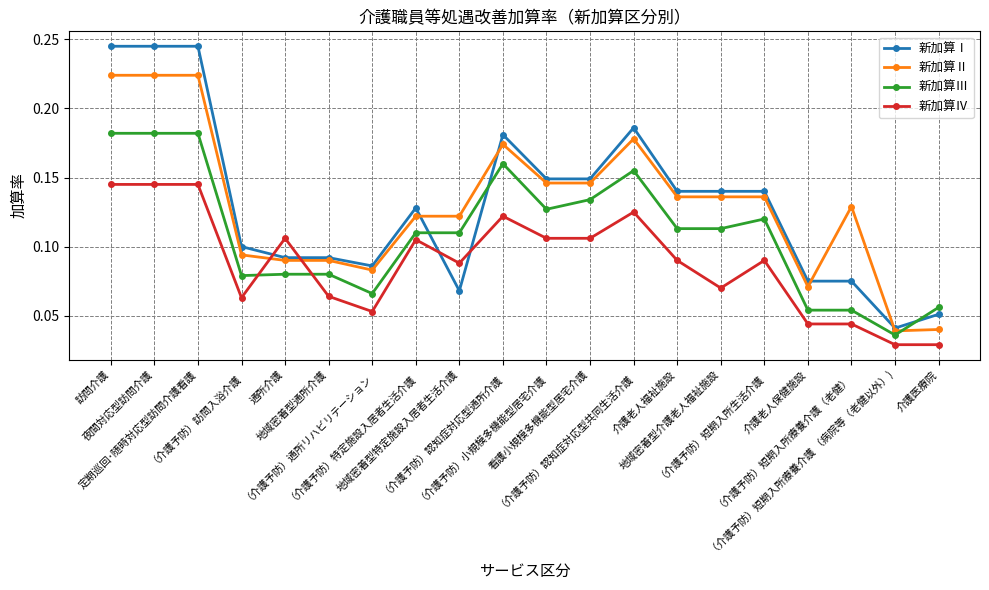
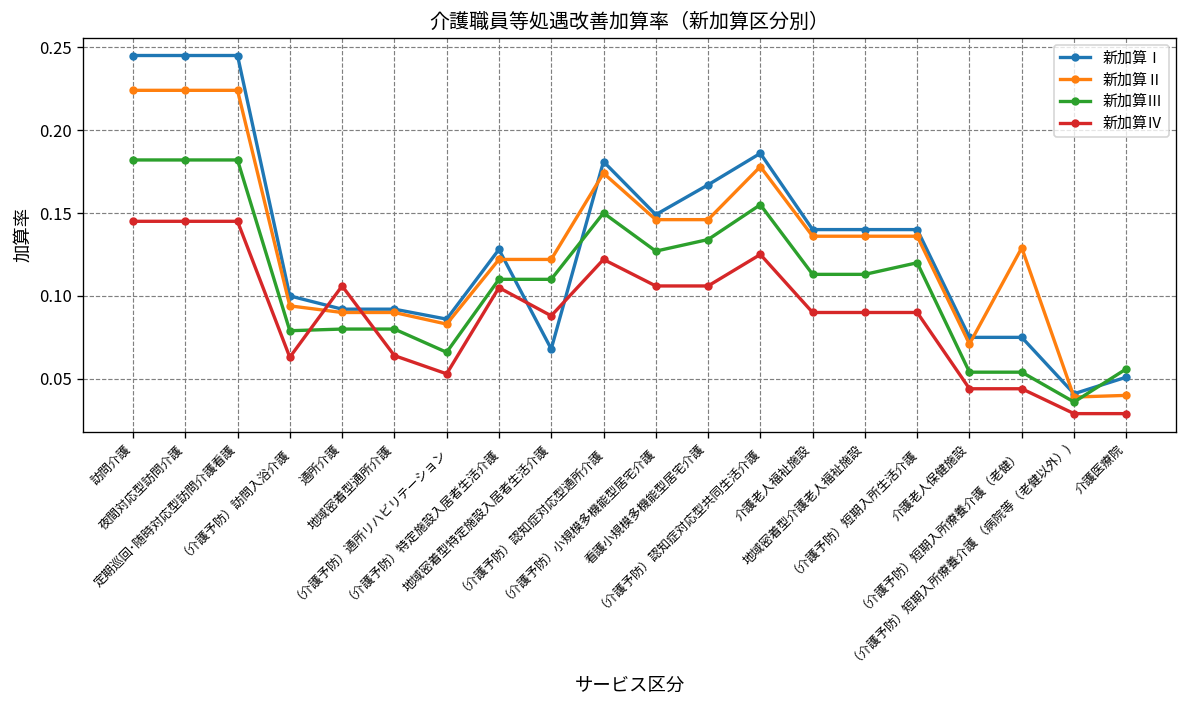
  {
    "新加算Ⅰ": {
      "訪問介護": 0.245,
      "夜間対応型訪問介護": 0.245,
      "定期巡回･随時対応型訪問介護看護": 0.245,
      "（介護予防）訪問入浴介護": 0.100,
      "通所介護": 0.092,
      "地域密着型通所介護": 0.092,
      "（介護予防）通所リハビリテーション": 0.086,
      "（介護予防）特定施設入居者生活介護": 0.128,
      "地域密着型特定施設入居者生活介護": 0.068,
      "（介護予防）認知症対応型通所介護": 0.181,
      "（介護予防）小規模多機能型居宅介護": 0.149,
-     "看護小規模多機能型居宅介護": 0.149,
+     "看護小規模多機能型居宅介護": 0.167,
      "（介護予防）認知症対応型共同生活介護": 0.186,
      "介護老人福祉施設": 0.140,
      "地域密着型介護老人福祉施設": 0.140,
      "（介護予防）短期入所生活介護": 0.140,
      "介護老人保健施設": 0.075,
      "（介護予防）短期入所療養介護（老健）": 0.075,
      "（介護予防）短期入所療養介護 （病院等（老健以外）)": 0.041,
      "介護医療院": 0.051
    },
    "新加算Ⅱ": {
      "訪問介護": 0.224,
      "夜間対応型訪問介護": 0.224,
      "定期巡回･随時対応型訪問介護看護": 0.224,
      "（介護予防）訪問入浴介護": 0.094,
      "通所介護": 0.090,
      "地域密着型通所介護": 0.090,
      "（介護予防）通所リハビリテーション": 0.083,
      "（介護予防）特定施設入居者生活介護": 0.122,
      "地域密着型特定施設入居者生活介護": 0.122,
      "（介護予防）認知症対応型通所介護": 0.174,
      "（介護予防）小規模多機能型居宅介護": 0.146,
      "看護小規模多機能型居宅介護": 0.146,
      "（介護予防）認知症対応型共同生活介護": 0.178,
      "介護老人福祉施設": 0.136,
      "地域密着型介護老人福祉施設": 0.136,
      "（介護予防）短期入所生活介護": 0.136,
      "介護老人保健施設": 0.071,
      "（介護予防）短期入所療養介護（老健）": 0.129,
      "（介護予防）短期入所療養介護 （病院等（老健以外）)": 0.039,
      "介護医療院": 0.040
    },
    "新加算Ⅲ": {
      "訪問介護": 0.182,
      "夜間対応型訪問介護": 0.182,
      "定期巡回･随時対応型訪問介護看護": 0.182,
      "（介護予防）訪問入浴介護": 0.08,
      "通所介護": 0.08,
      "地域密着型通所介護": 0.08,
      "（介護予防）通所リハビリテーション": 0.066,
      "（介護予防）特定施設入居者生活介護": 0.11,
      "地域密着型特定施設入居者生活介護": 0.11,
-     "（介護予防）認知症対応型通所介護": 0.16,
+     "（介護予防）認知症対応型通所介護": 0.15,
      "（介護予防）小規模多機能型居宅介護": 0.127,
      "看護小規模多機能型居宅介護": 0.134,
      "（介護予防）認知症対応型共同生活介護": 0.155,
      "介護老人福祉施設": 0.113,
      "地域密着型介護老人福祉施設": 0.113,
      "（介護予防）短期入所生活介護": 0.12,
      "介護老人保健施設": 0.054,
      "（介護予防）短期入所療養介護（老健）": 0.054,
      "（介護予防）短期入所療養介護 （病院等（老健以外）)": 0.036,
      "介護医療院": 0.056
    },
    "新加算Ⅳ": {
      "訪問介護": 0.145,
      "夜間対応型訪問介護": 0.145,
      "定期巡回･随時対応型訪問介護看護": 0.145,
      "（介護予防）訪問入浴介護": 0.063,
      "通所介護": 0.106,
      "地域密着型通所介護": 0.064,
      "（介護予防）通所リハビリテーション": 0.053,
      "（介護予防）特定施設入居者生活介護": 0.105,
      "地域密着型特定施設入居者生活介護": 0.088,
      "（介護予防）認知症対応型通所介護": 0.122,
      "（介護予防）小規模多機能型居宅介護": 0.106,
      "看護小規模多機能型居宅介護": 0.106,
      "（介護予防）認知症対応型共同生活介護": 0.125,
      "介護老人福祉施設": 0.09,
-     "地域密着型介護老人福祉施設": 0.07,
+     "地域密着型介護老人福祉施設": 0.09,
      "（介護予防）短期入所生活介護": 0.09,
      "介護老人保健施設": 0.044,
      "（介護予防）短期入所療養介護（老健）": 0.044,
      "（介護予防）短期入所療養介護 （病院等（老健以外）)": 0.03,
      "介護医療院": 0.03
    }
  }
